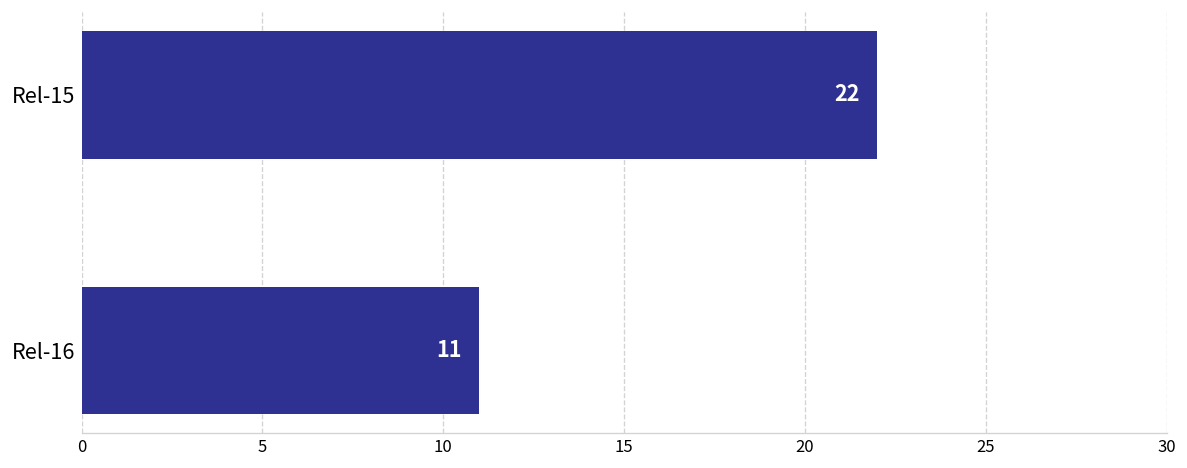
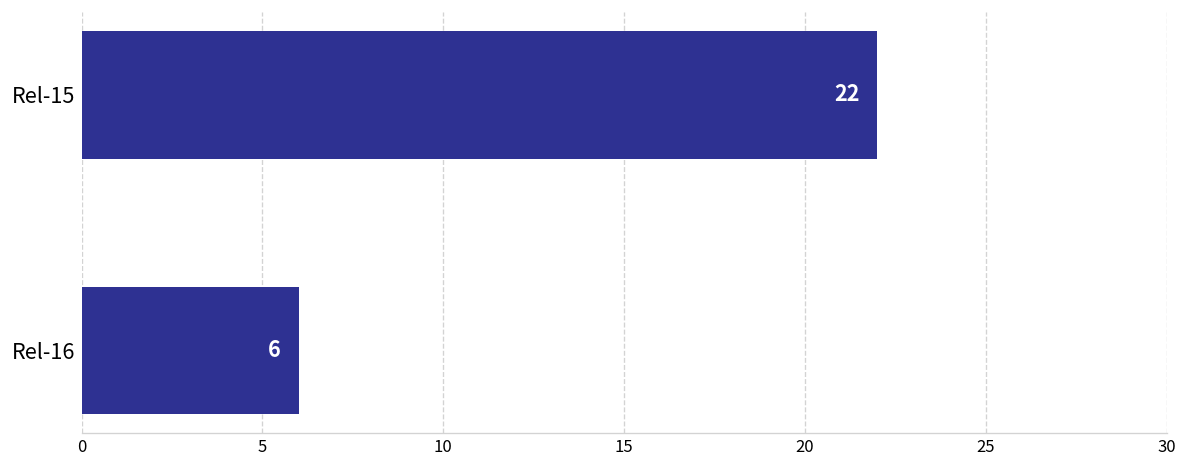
  {
    "Rel-15": 22,
-   "Rel-16": 11
+   "Rel-16": 6
  }
